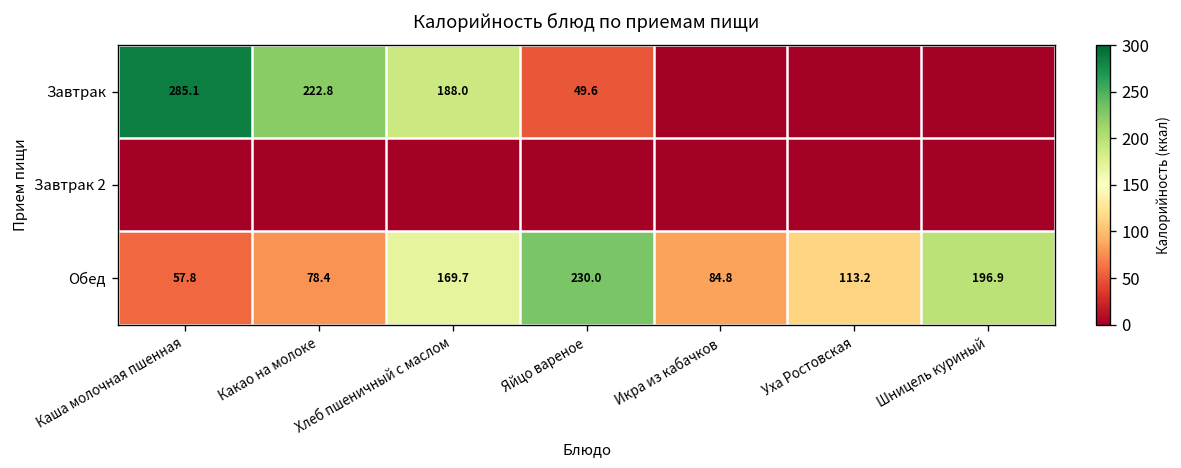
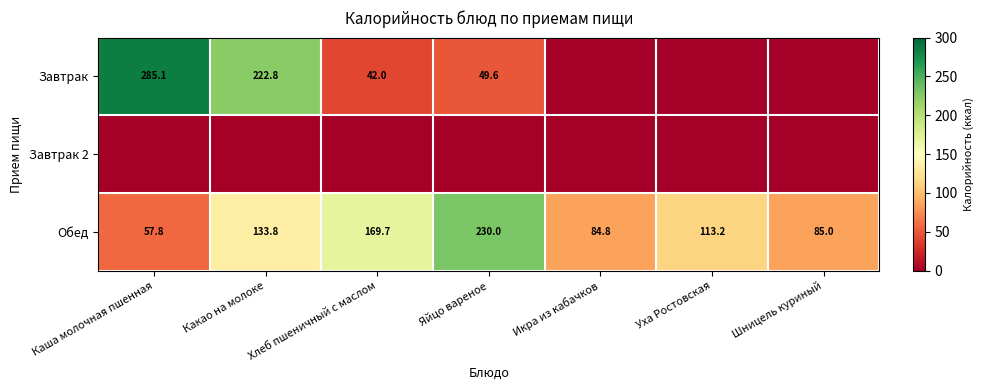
  {
    "Завтрак": {
      "Каша молочная пшенная": 285.1,
      "Какао на молоке": 222.8,
-     "Хлеб пшеничный с маслом": 188.0,
+     "Хлеб пшеничный с маслом": 42.0,
      "Яйцо вареное": 49.6
    },
    "Обед": {
      "Каша молочная пшенная": 57.8,
-     "Какао на молоке": 78.4,
+     "Какао на молоке": 133.8,
      "Хлеб пшеничный с маслом": 169.7,
      "Яйцо вареное": 230.0,
      "Икра из кабачков": 84.8,
      "Уха Ростовская": 113.2,
-     "Шницель куриный": 196.9
+     "Шницель куриный": 85.0
    }
  }
